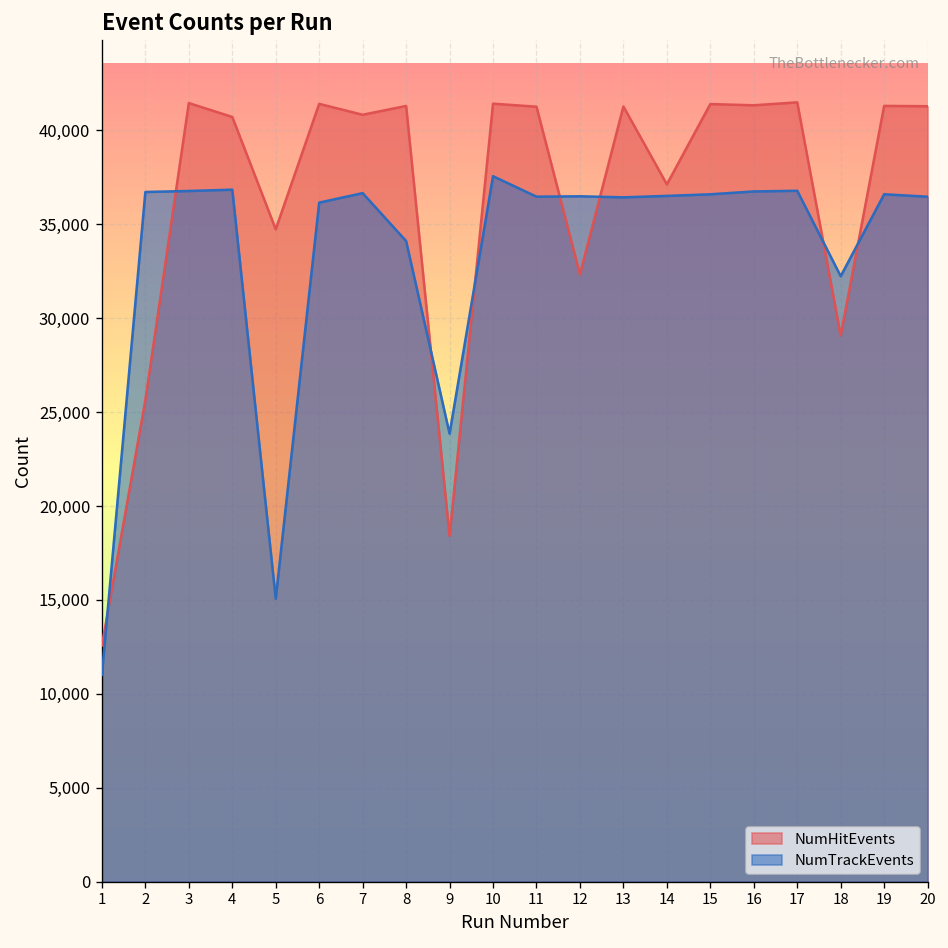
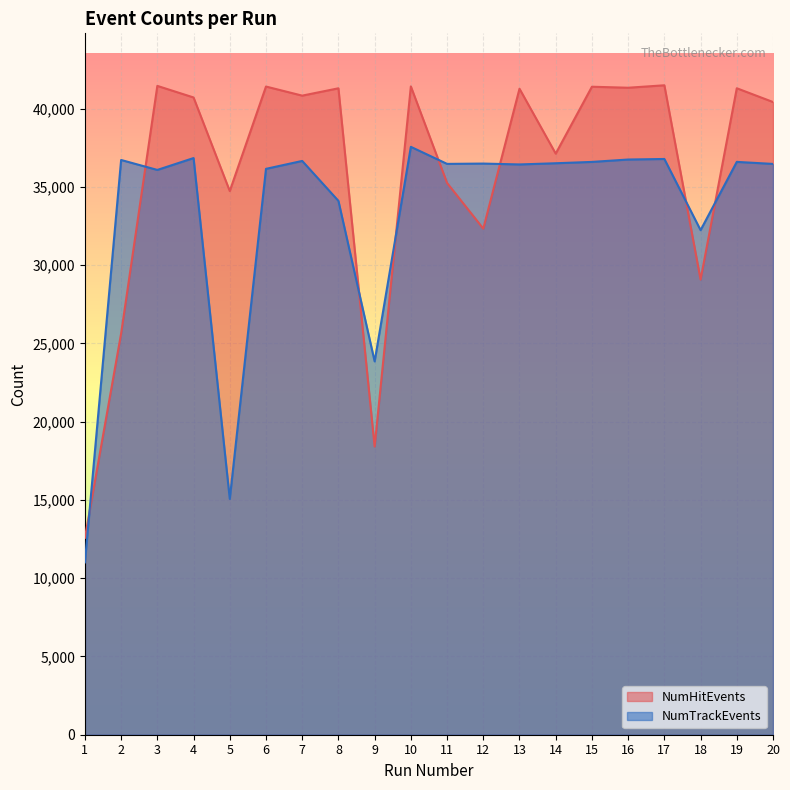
  {
    "NumHitEvents": {
      "1": "12,600",
      "2": "25,600",
      "3": "41,500",
      "4": "40,700",
      "5": "34,700",
      "6": "41,400",
      "7": "40,800",
      "8": "41,300",
      "9": "18,400",
      "10": "41,400",
-     "11": "41,300",
+     "11": "35,300",
      "12": "32,300",
      "13": "41,300",
      "14": "37,100",
      "15": "41,400",
      "16": "41,300",
      "17": "41,500",
      "18": "29,100",
      "19": "41,300",
-     "20": "41,300"
+     "20": "40,400"
    },
    "NumTrackEvents": {
      "1": "11,000",
      "2": "36,700",
-     "3": "36,800",
+     "3": "36,100",
      "4": "36,800",
      "5": "15,100",
      "6": "36,200",
      "7": "36,700",
      "8": "34,100",
      "9": "23,900",
      "10": "37,600",
      "11": "36,500",
      "12": "36,500",
      "13": "36,400",
      "14": "36,500",
      "15": "36,600",
      "16": "36,800",
      "17": "36,800",
      "18": "32,200",
      "19": "36,600",
      "20": "36,500"
    }
  }
